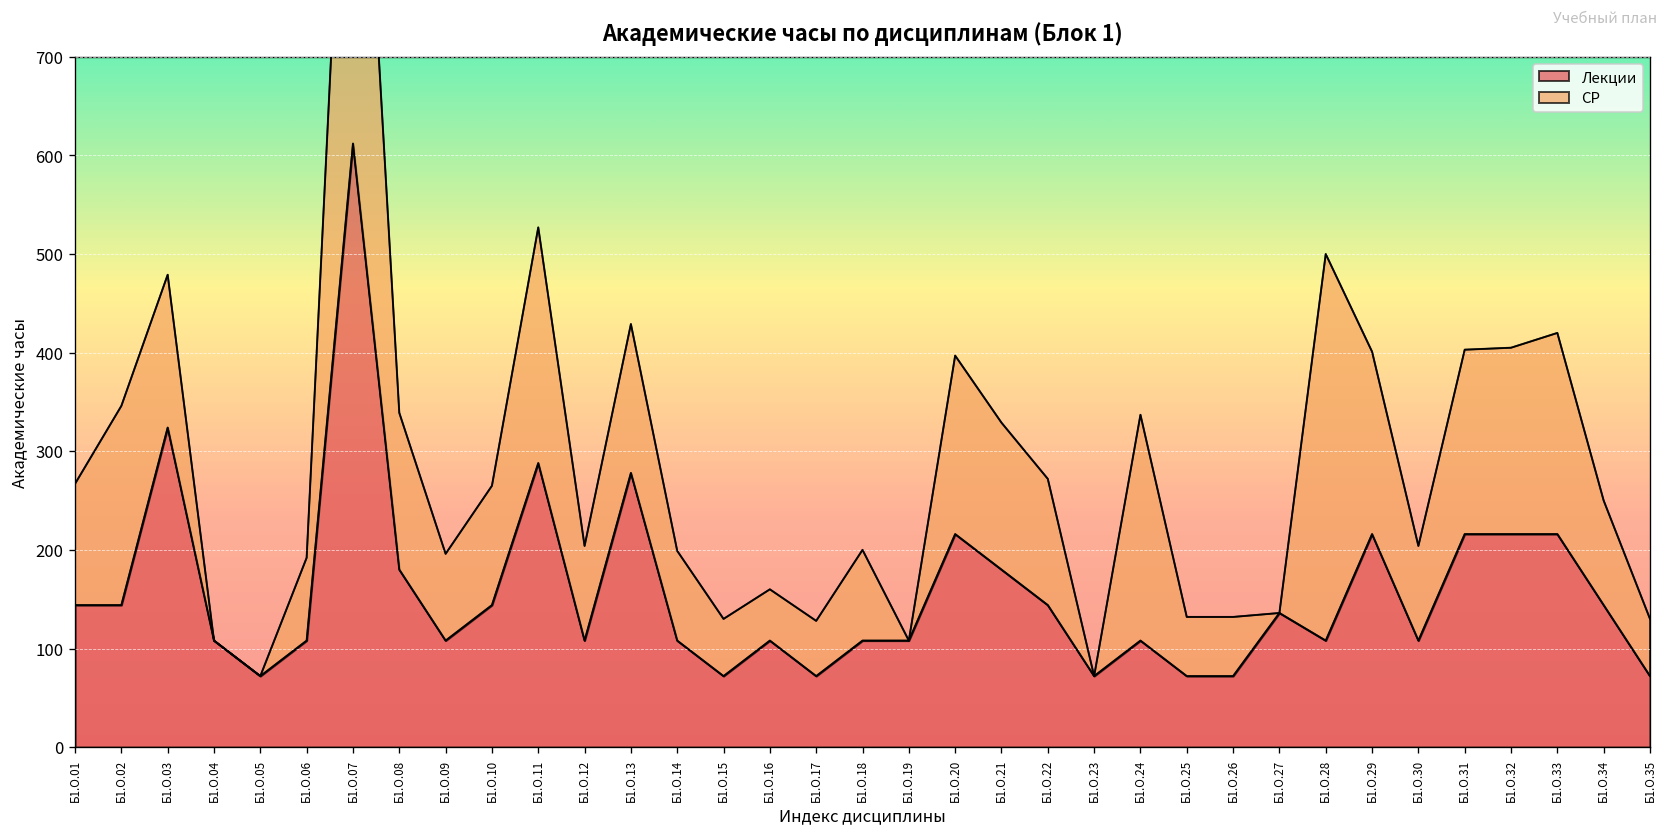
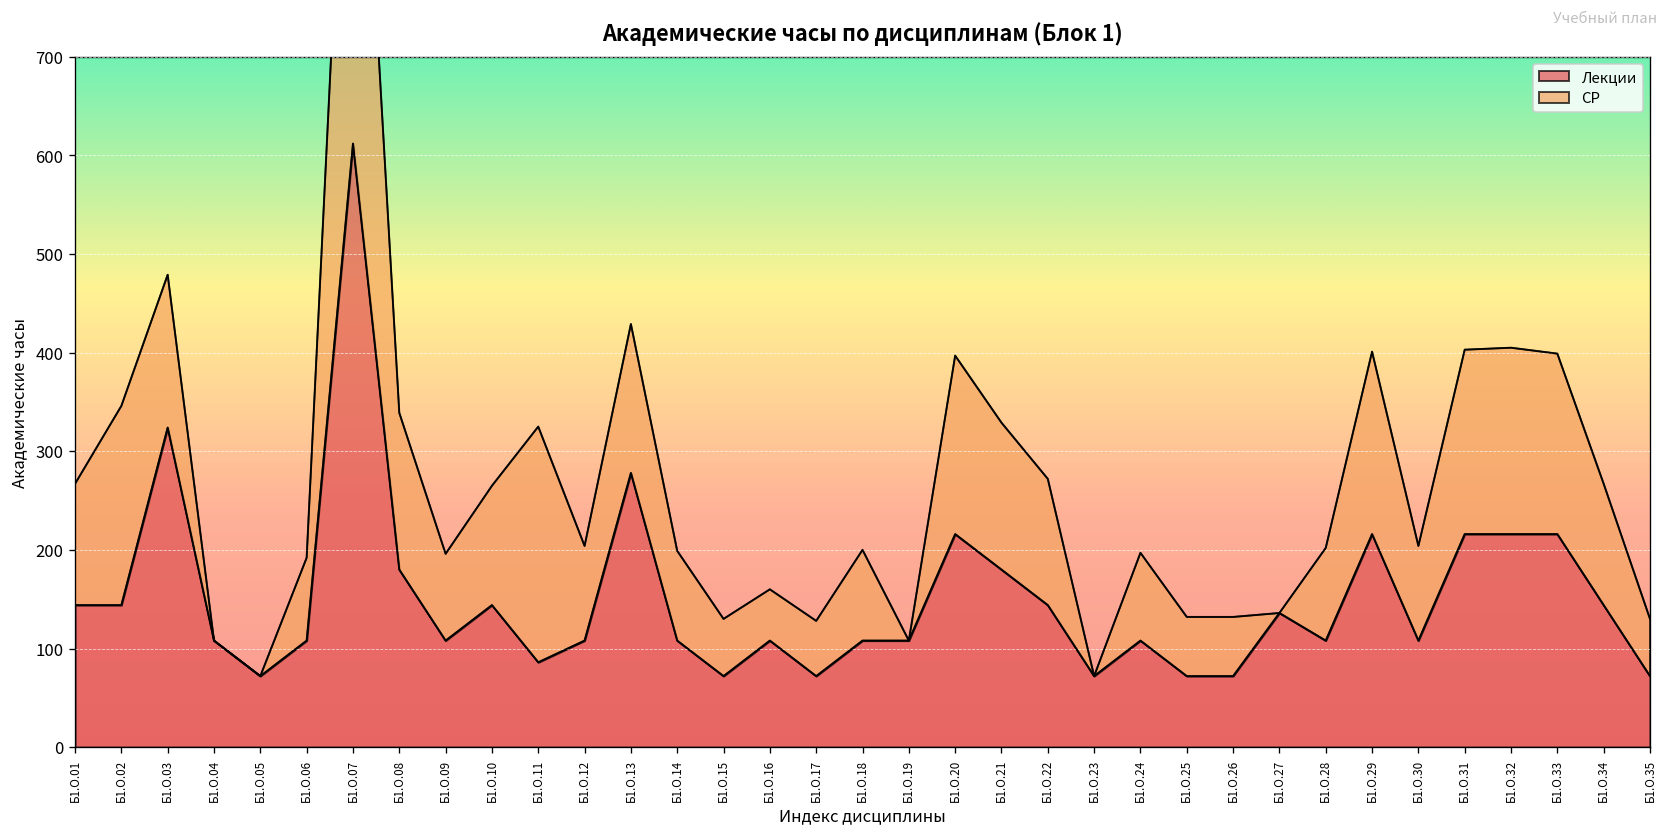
  {
    "Лекции": {
      "Б1.О.01": 140,
      "Б1.О.02": 140,
      "Б1.О.03": 320,
      "Б1.О.06": 110,
      "Б1.О.07": 610,
      "Б1.О.08": 180,
      "Б1.О.09": 110,
      "Б1.О.10": 140,
-     "Б1.О.11": 290,
+     "Б1.О.11": 90,
      "Б1.О.12": 110,
      "Б1.О.13": 280,
      "Б1.О.14": 110,
      "Б1.О.15": 70,
      "Б1.О.16": 110,
      "Б1.О.17": 70,
      "Б1.О.18": 110,
      "Б1.О.20": 220,
      "Б1.О.21": 180,
      "Б1.О.22": 140,
      "Б1.О.24": 110,
      "Б1.О.25": 70,
      "Б1.О.26": 70,
      "Б1.О.28": 110,
      "Б1.О.29": 220,
      "Б1.О.30": 110,
      "Б1.О.31": 220,
      "Б1.О.32": 220,
      "Б1.О.33": 220,
      "Б1.О.34": 140,
      "Б1.О.35": 70
    },
    "СР": {
      "Б1.О.01": 120,
      "Б1.О.02": 200,
      "Б1.О.03": 160,
      "Б1.О.06": 80,
      "Б1.О.08": 160,
      "Б1.О.09": 90,
      "Б1.О.10": 120,
      "Б1.О.11": 240,
      "Б1.О.12": 100,
      "Б1.О.13": 150,
      "Б1.О.14": 90,
      "Б1.О.15": 60,
      "Б1.О.16": 50,
      "Б1.О.17": 60,
      "Б1.О.18": 90,
      "Б1.О.20": 180,
      "Б1.О.21": 150,
      "Б1.О.22": 130,
-     "Б1.О.24": 230,
+     "Б1.О.24": 90,
      "Б1.О.25": 60,
      "Б1.О.26": 60,
-     "Б1.О.28": 390,
+     "Б1.О.28": 90,
      "Б1.О.29": 190,
      "Б1.О.30": 100,
      "Б1.О.31": 190,
      "Б1.О.32": 190,
-     "Б1.О.33": 200,
-     "Б1.О.34": 110,
+     "Б1.О.33": 180,
+     "Б1.О.34": 120,
      "Б1.О.35": 60
    }
  }
